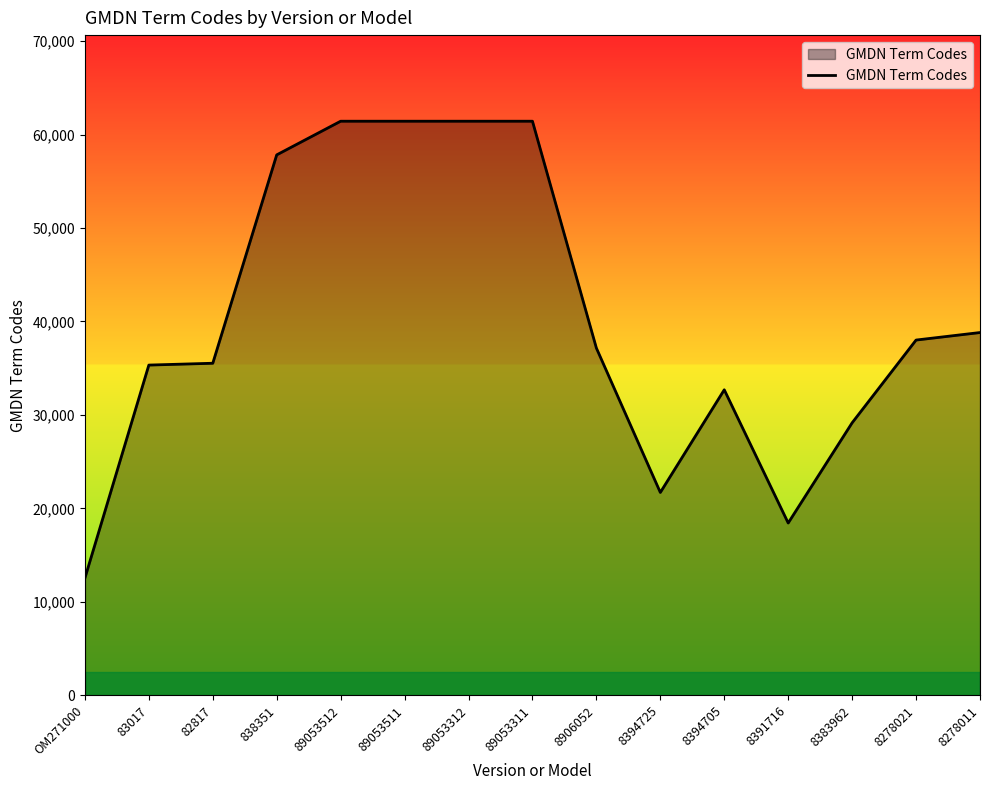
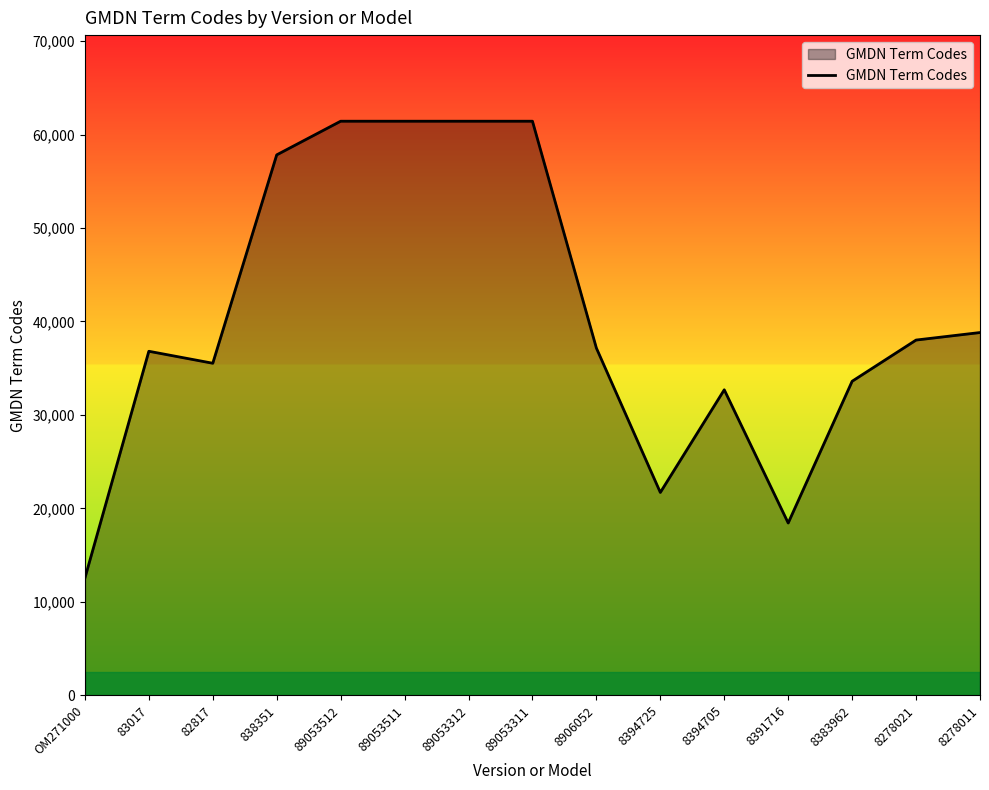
  {
    "OM271000": "13,000",
-   "83017": "35,000",
+   "83017": "37,000",
    "82817": "36,000",
    "838351": "58,000",
    "89053512": "61,000",
    "89053511": "61,000",
    "89053312": "61,000",
    "89053311": "61,000",
    "8906052": "37,000",
    "8394725": "22,000",
    "8394705": "33,000",
    "8391716": "18,000",
-   "8383962": "29,000",
+   "8383962": "34,000",
    "8278021": "38,000",
    "8278011": "39,000"
  }
